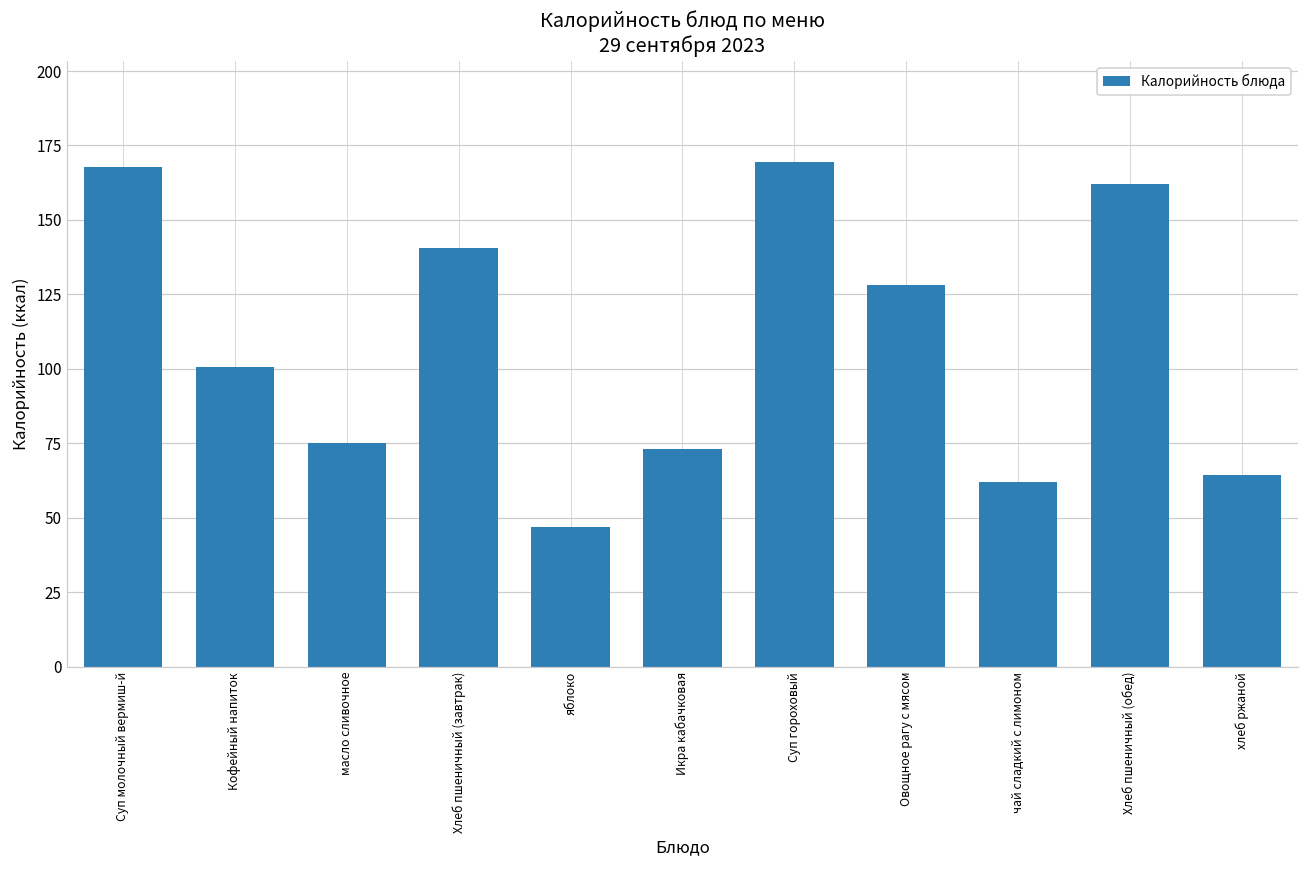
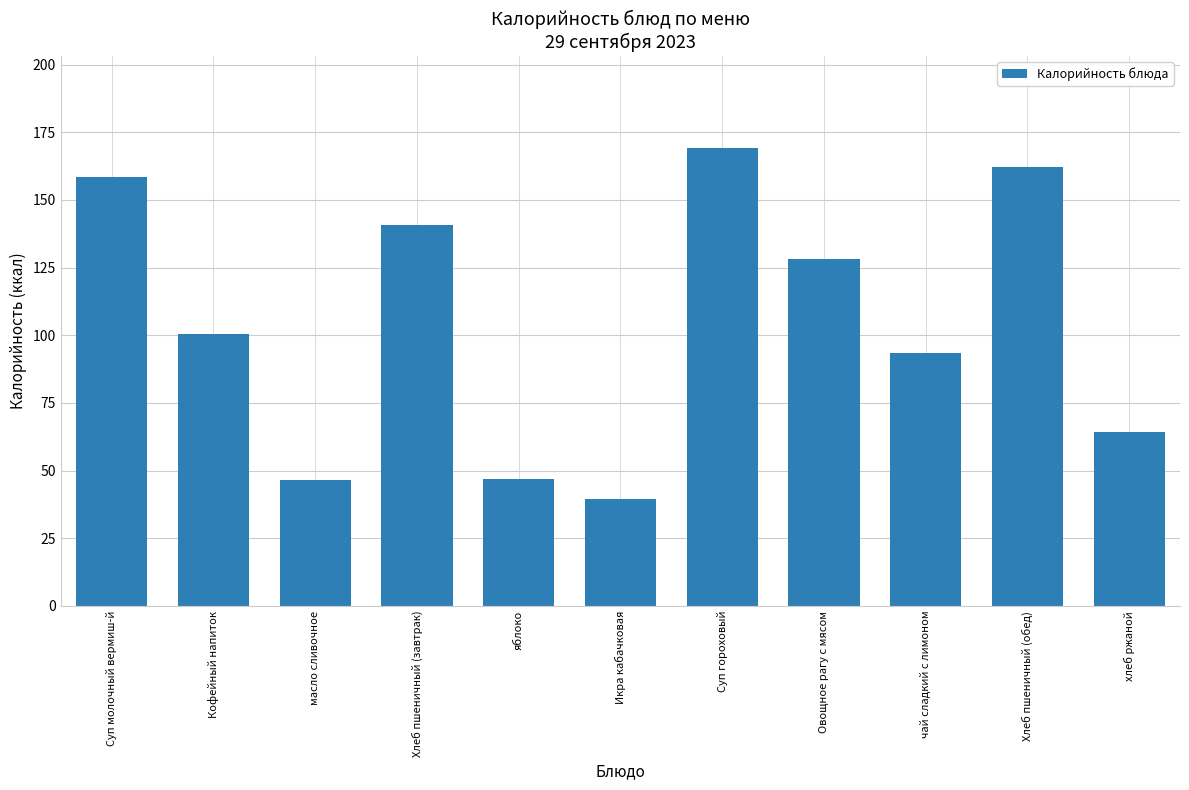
  {
-   "Суп молочный вермиш-й": 168,
+   "Суп молочный вермиш-й": 159,
    "Кофейный напиток": 101,
-   "масло сливочное": 75,
+   "масло сливочное": 47,
    "Хлеб пшеничный (завтрак)": 141,
    "яблоко": 47,
-   "Икра кабачковая": 73,
+   "Икра кабачковая": 39,
    "Суп гороховый": 169,
    "Овощное рагу с мясом": 128,
-   "чай сладкий с лимоном": 62,
+   "чай сладкий с лимоном": 94,
    "Хлеб пшеничный (обед)": 162,
    "хлеб ржаной": 64
  }
